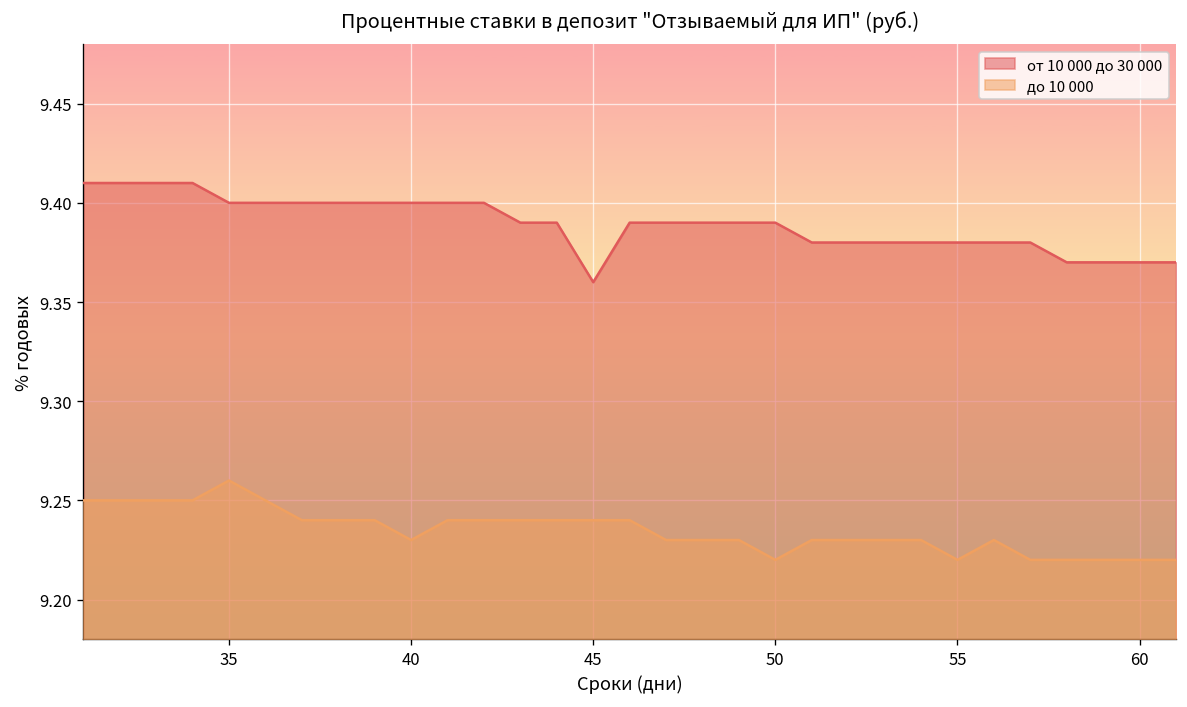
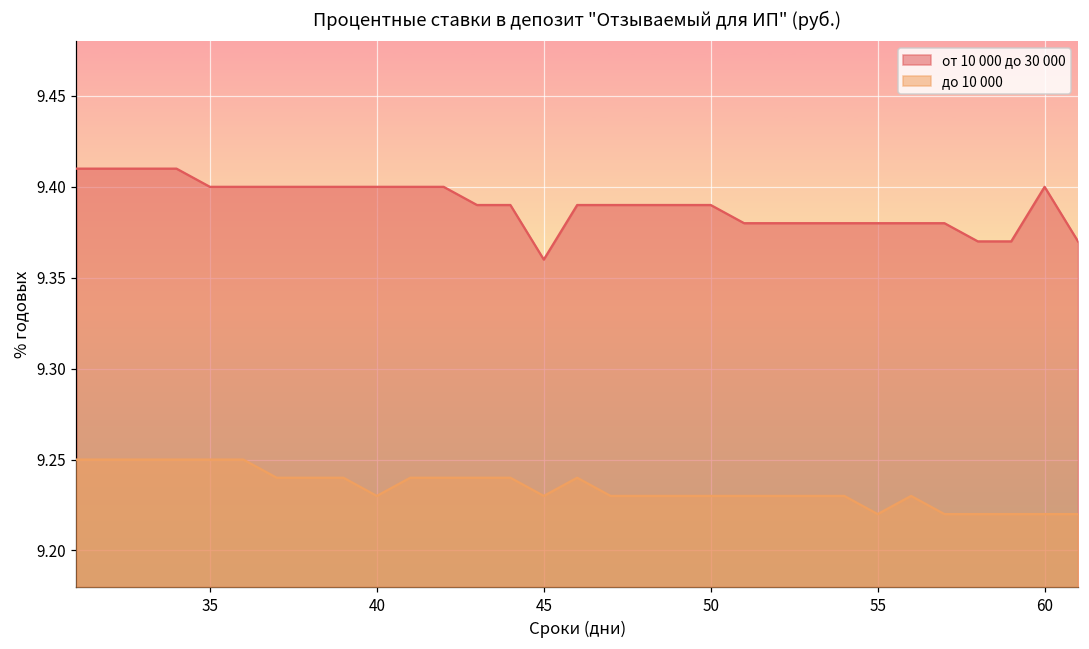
  {
    "от 10 000 до 30 000": {
      "35": 9.40,
      "40": 9.40,
      "45": 9.36,
      "50": 9.39,
      "55": 9.38,
-     "60": 9.37
+     "60": 9.40
    },
    "до 10 000": {
-     "35": 9.26,
+     "35": 9.25,
      "40": 9.23,
-     "45": 9.24,
-     "50": 9.22,
+     "45": 9.23,
+     "50": 9.23,
      "55": 9.22,
      "60": 9.22
    }
  }
